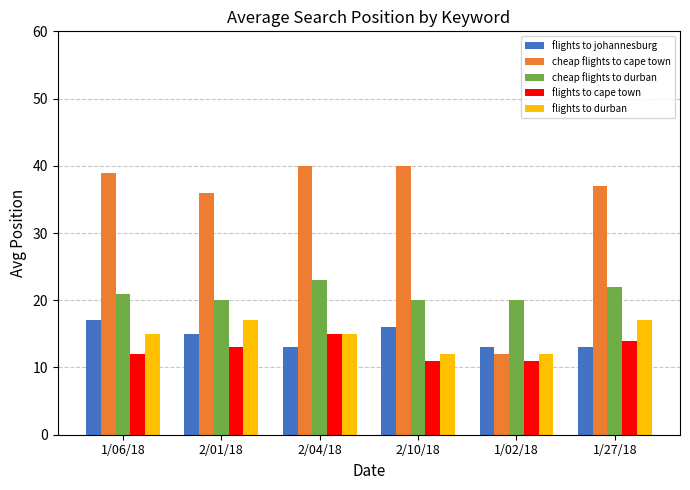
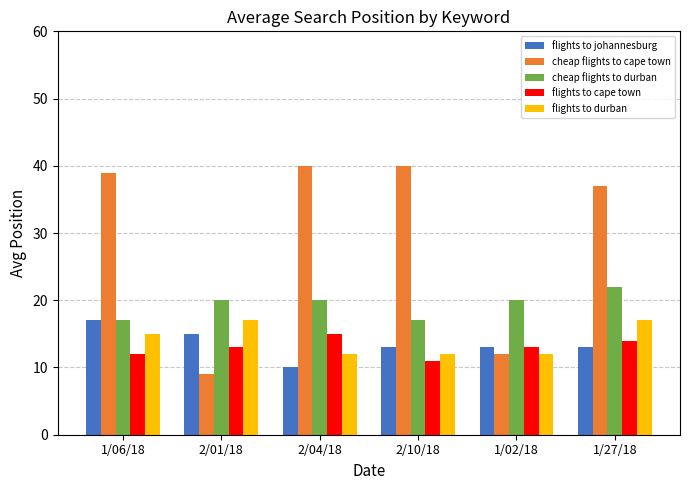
  {
    "flights to johannesburg": {
      "1/06/18": 17,
      "2/01/18": 15,
-     "2/04/18": 13,
-     "2/10/18": 16,
+     "2/04/18": 10,
+     "2/10/18": 13,
      "1/02/18": 13,
      "1/27/18": 13
    },
    "cheap flights to cape town": {
      "1/06/18": 39,
-     "2/01/18": 36,
+     "2/01/18": 9,
      "2/04/18": 40,
      "2/10/18": 40,
      "1/02/18": 12,
      "1/27/18": 37
    },
    "cheap flights to durban": {
-     "1/06/18": 21,
+     "1/06/18": 17,
      "2/01/18": 20,
-     "2/04/18": 23,
-     "2/10/18": 20,
+     "2/04/18": 20,
+     "2/10/18": 17,
      "1/02/18": 20,
      "1/27/18": 22
    },
    "flights to cape town": {
      "1/06/18": 12,
      "2/01/18": 13,
      "2/04/18": 15,
      "2/10/18": 11,
-     "1/02/18": 11,
+     "1/02/18": 13,
      "1/27/18": 14
    },
    "flights to durban": {
      "1/06/18": 15,
      "2/01/18": 17,
-     "2/04/18": 15,
+     "2/04/18": 12,
      "2/10/18": 12,
      "1/02/18": 12,
      "1/27/18": 17
    }
  }
